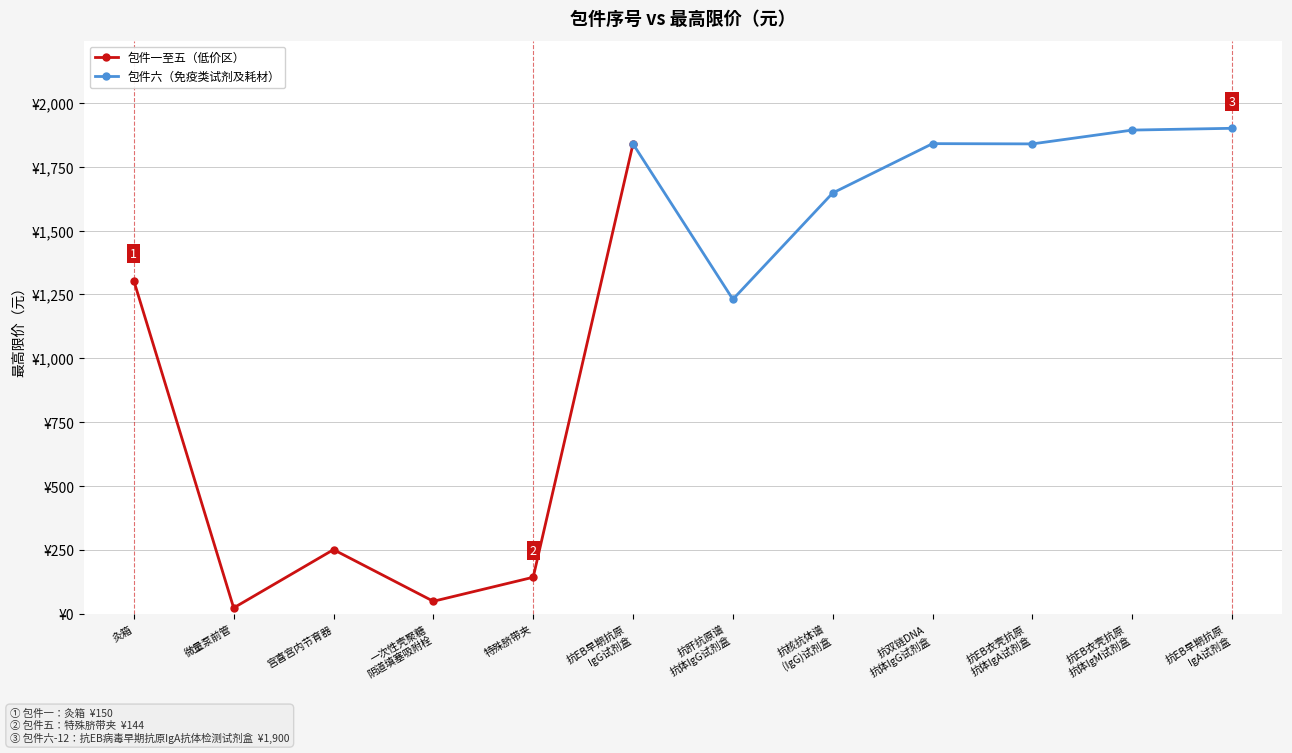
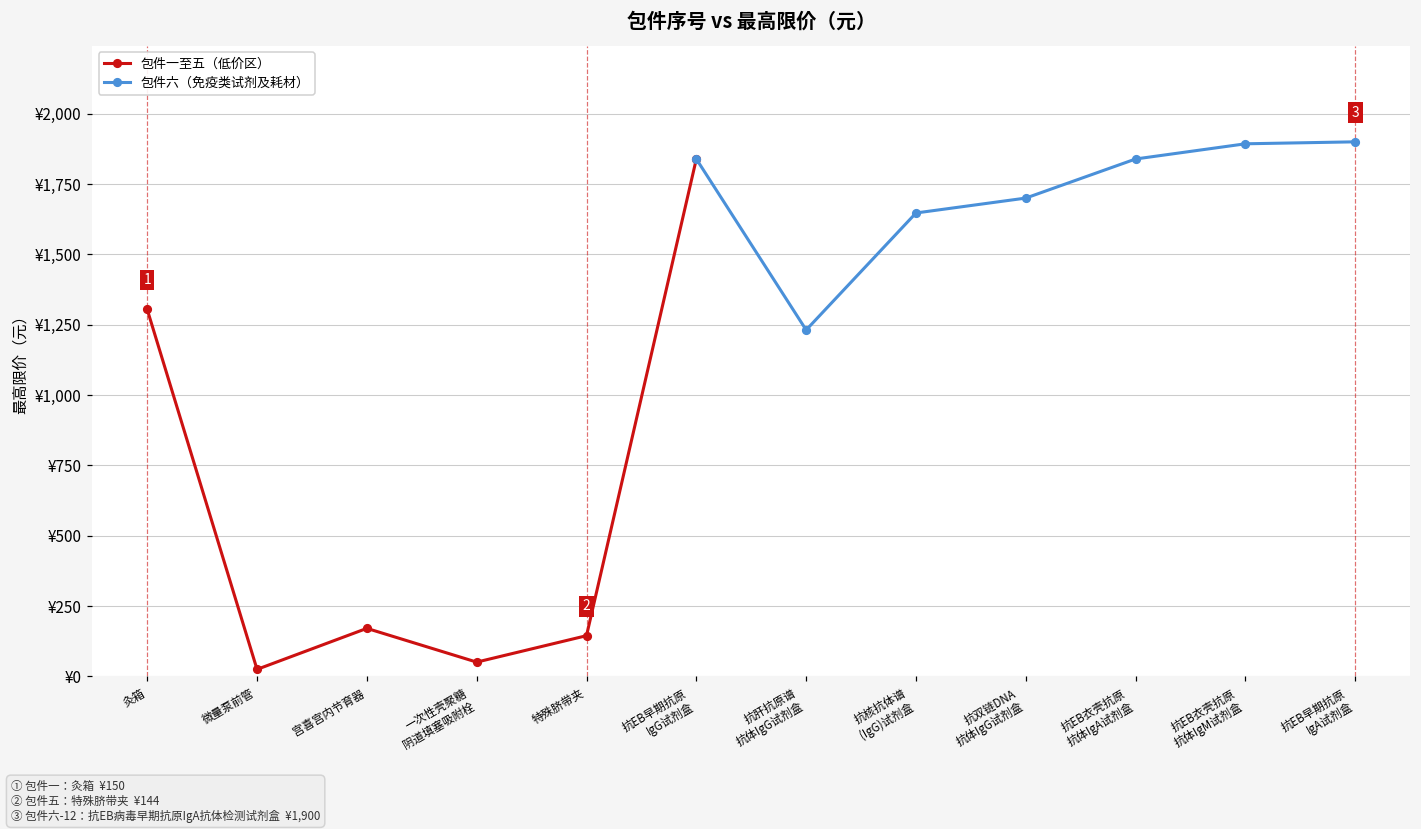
  {
    "包件一至五（低价区）": {
      "微量泵前管": "¥20",
-     "宫喜宫内节育器": "¥250",
+     "宫喜宫内节育器": "¥170",
      "一次性壳聚糖 阴道填塞吸附栓": "¥50"
    },
    "包件六（免疫类试剂及耗材）": {
      "抗肝抗原谱 抗体IgG试剂盒": "¥1,230",
      "抗核抗体谱 (IgG)试剂盒": "¥1,650",
-     "抗双链DNA 抗体IgG试剂盒": "¥1,840",
+     "抗双链DNA 抗体IgG试剂盒": "¥1,700",
      "抗EB衣壳抗原 抗体IgA试剂盒": "¥1,840",
      "抗EB衣壳抗原 抗体IgM试剂盒": "¥1,890"
    }
  }
